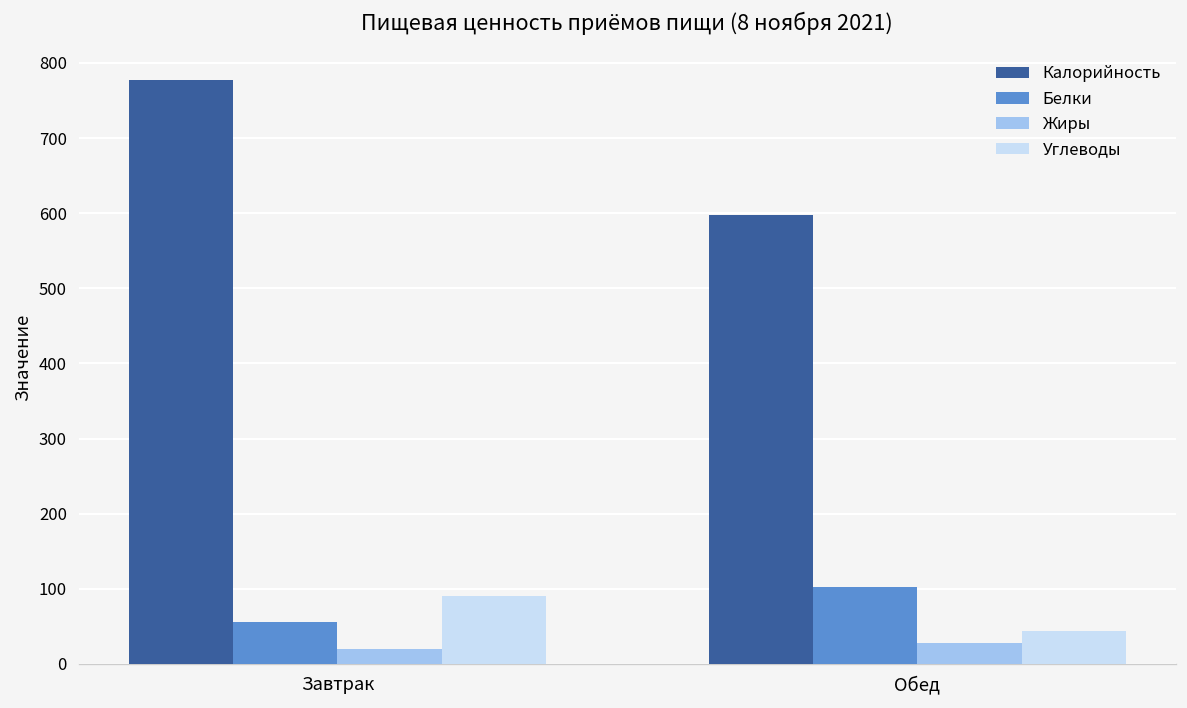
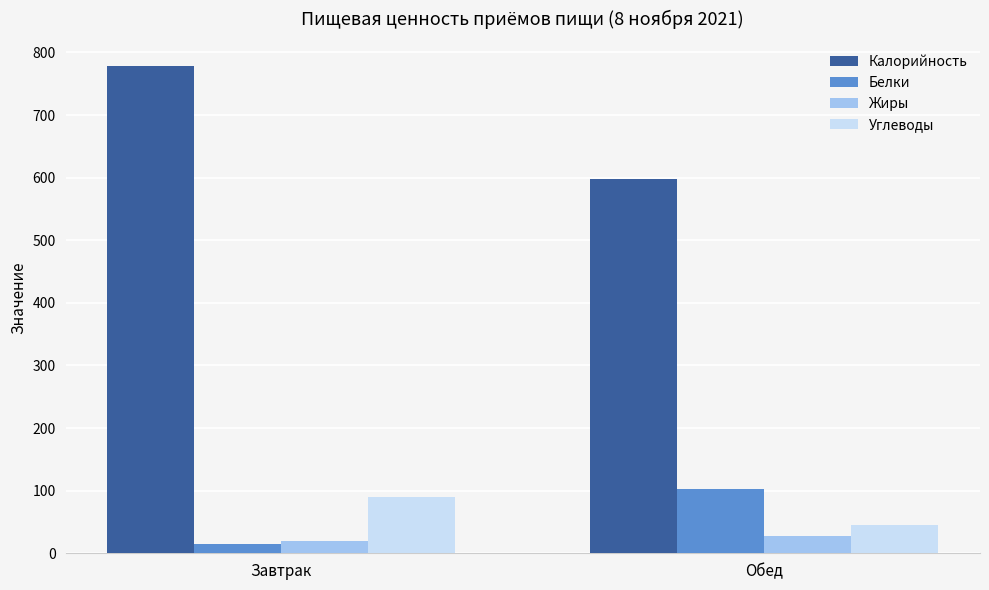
  {
    "Калорийность": {
      "Завтрак": 780,
      "Обед": 600
    },
    "Белки": {
-     "Завтрак": 60,
+     "Завтрак": 20,
      "Обед": 100
    }
  }
